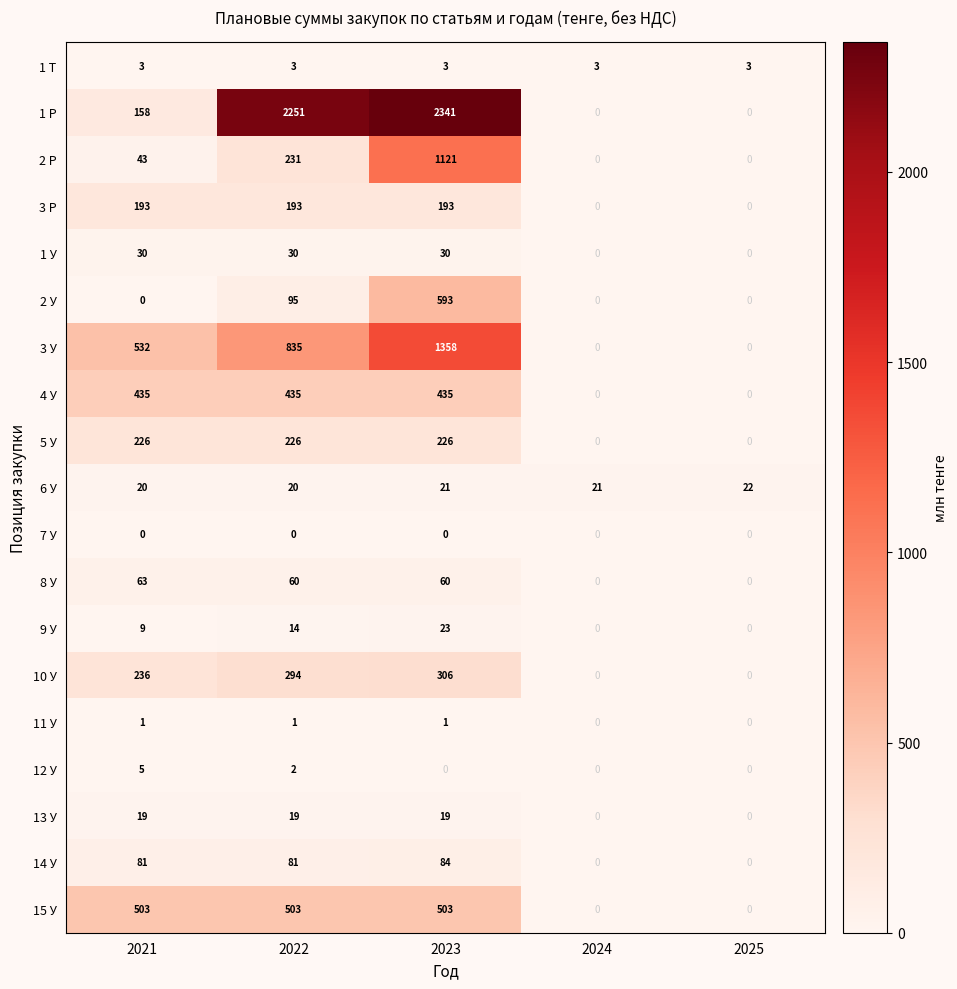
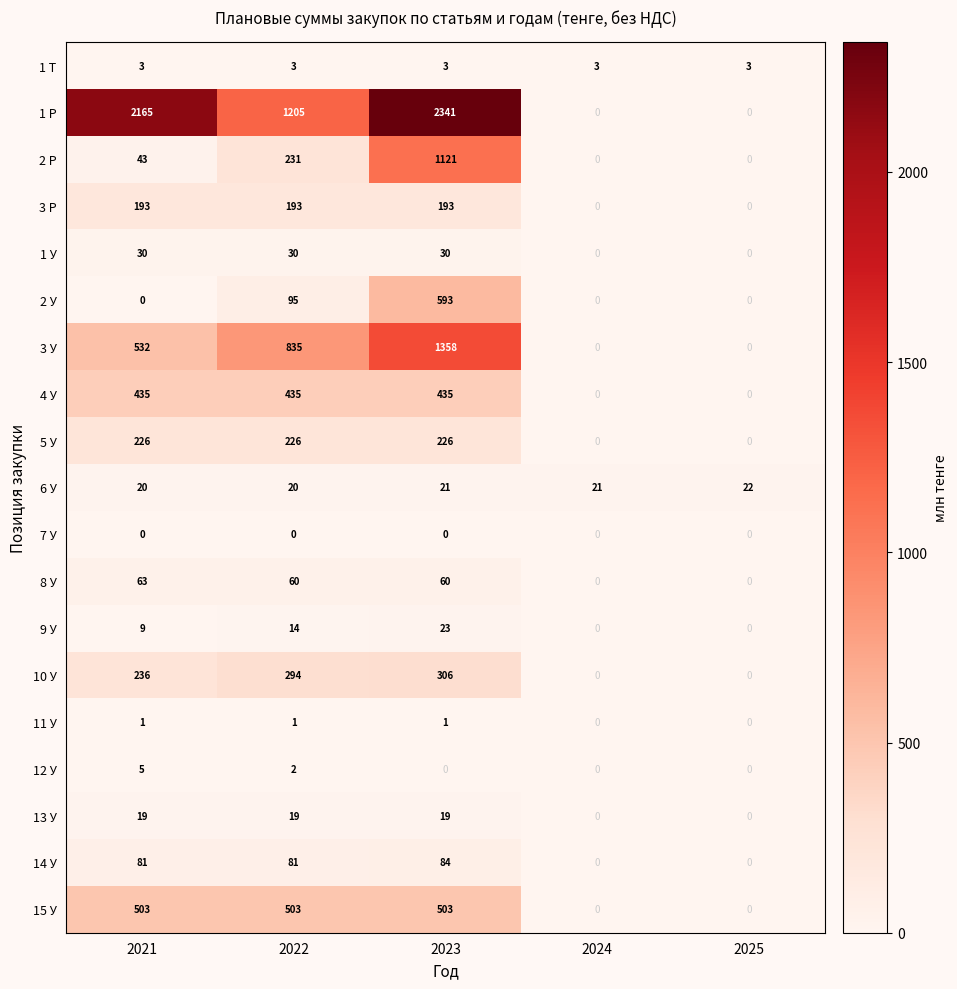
  {
    "1 Т": {
      "2021": 3,
      "2022": 3,
      "2023": 3,
      "2024": 3,
      "2025": 3
    },
    "1 Р": {
-     "2021": 158,
-     "2022": 2251,
+     "2021": 2165,
+     "2022": 1205,
      "2023": 2341,
      "2024": 0,
      "2025": 0
    },
    "2 Р": {
      "2021": 43,
      "2022": 231,
      "2023": 1121,
      "2024": 0,
      "2025": 0
    },
    "3 Р": {
      "2021": 193,
      "2022": 193,
      "2023": 193,
      "2024": 0,
      "2025": 0
    },
    "1 У": {
      "2021": 30,
      "2022": 30,
      "2023": 30,
      "2024": 0,
      "2025": 0
    },
    "2 У": {
      "2021": 0,
      "2022": 95,
      "2023": 593,
      "2024": 0,
      "2025": 0
    },
    "3 У": {
      "2021": 532,
      "2022": 835,
      "2023": 1358,
      "2024": 0,
      "2025": 0
    },
    "4 У": {
      "2021": 435,
      "2022": 435,
      "2023": 435,
      "2024": 0,
      "2025": 0
    },
    "5 У": {
      "2021": 226,
      "2022": 226,
      "2023": 226,
      "2024": 0,
      "2025": 0
    },
    "6 У": {
      "2021": 20,
      "2022": 20,
      "2023": 21,
      "2024": 21,
      "2025": 22
    },
    "7 У": {
      "2021": 0,
      "2022": 0,
      "2023": 0,
      "2024": 0,
      "2025": 0
    },
    "8 У": {
      "2021": 63,
      "2022": 60,
      "2023": 60,
      "2024": 0,
      "2025": 0
    },
    "9 У": {
      "2021": 9,
      "2022": 14,
      "2023": 23,
      "2024": 0,
      "2025": 0
    },
    "10 У": {
      "2021": 236,
      "2022": 294,
      "2023": 306,
      "2024": 0,
      "2025": 0
    },
    "11 У": {
      "2021": 1,
      "2022": 1,
      "2023": 1,
      "2024": 0,
      "2025": 0
    },
    "12 У": {
      "2021": 5,
      "2022": 2,
      "2023": 0,
      "2024": 0,
      "2025": 0
    },
    "13 У": {
      "2021": 19,
      "2022": 19,
      "2023": 19,
      "2024": 0,
      "2025": 0
    },
    "14 У": {
      "2021": 81,
      "2022": 81,
      "2023": 84,
      "2024": 0,
      "2025": 0
    },
    "15 У": {
      "2021": 503,
      "2022": 503,
      "2023": 503,
      "2024": 0,
      "2025": 0
    }
  }
